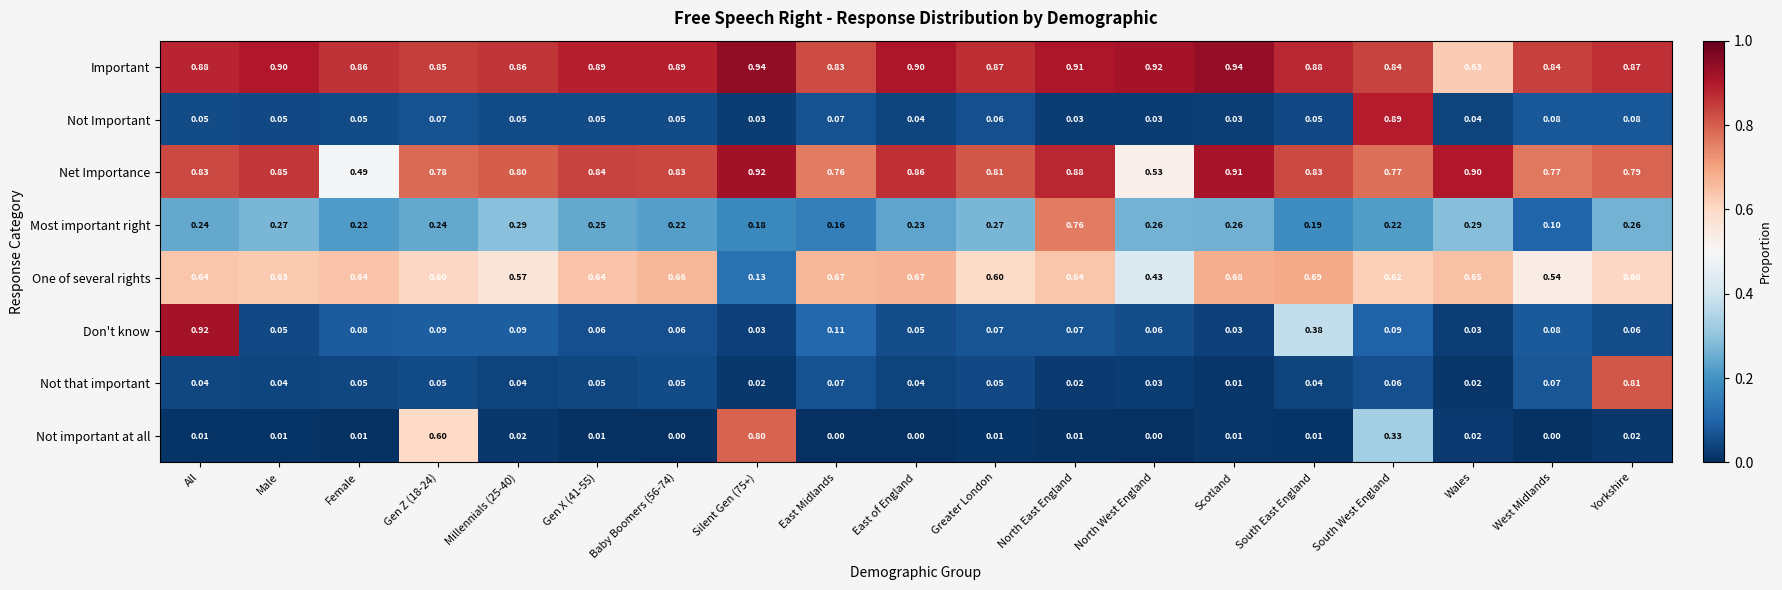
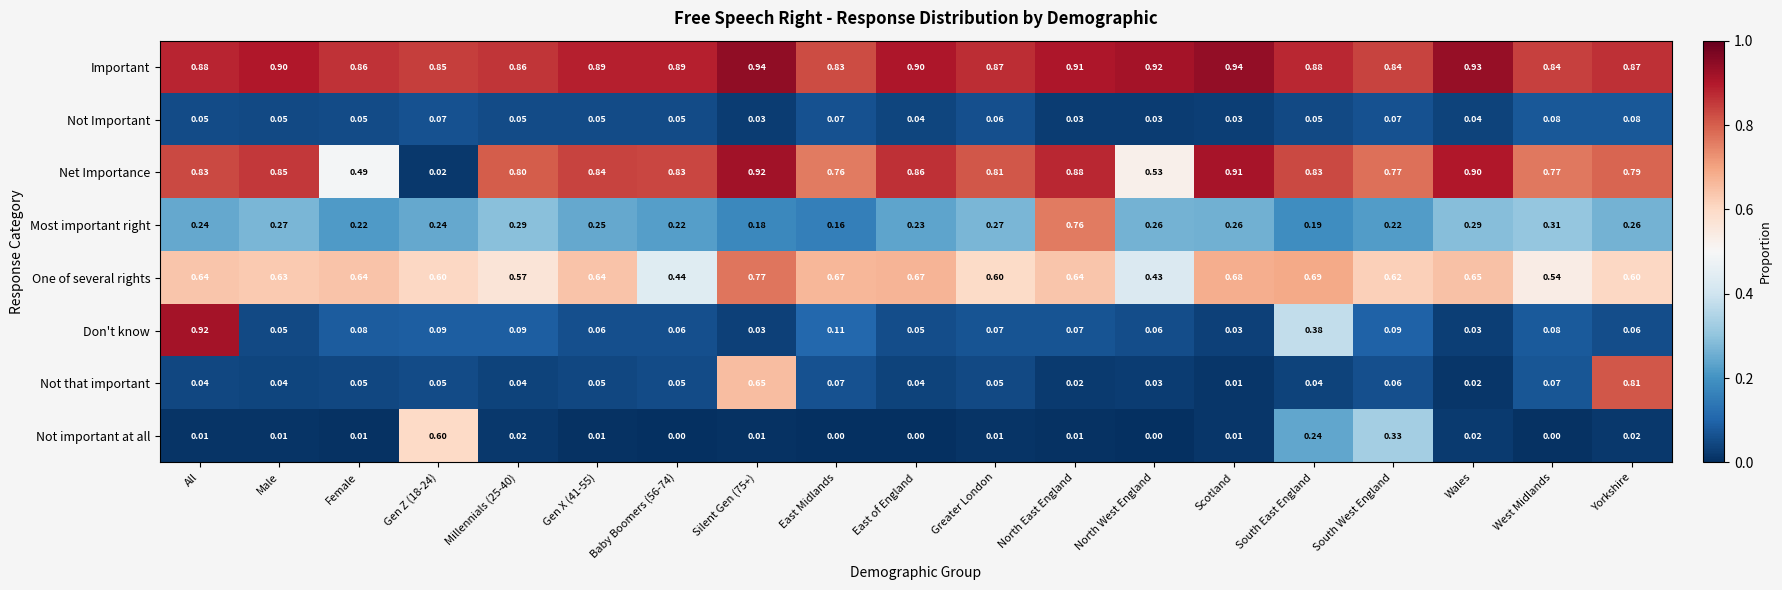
  {
    "Important": {
      "All": 0.88,
      "Male": 0.90,
      "Female": 0.86,
      "Gen Z (18-24)": 0.85,
      "Millennials (25-40)": 0.86,
      "Gen X (41-55)": 0.89,
      "Baby Boomers (56-74)": 0.89,
      "Silent Gen (75+)": 0.94,
      "East Midlands": 0.83,
      "East of England": 0.90,
      "Greater London": 0.87,
      "North East England": 0.91,
      "North West England": 0.92,
      "Scotland": 0.94,
      "South East England": 0.88,
      "South West England": 0.84,
-     "Wales": 0.63,
+     "Wales": 0.93,
      "West Midlands": 0.84,
      "Yorkshire": 0.87
    },
    "Not Important": {
      "All": 0.05,
      "Male": 0.05,
      "Female": 0.05,
      "Gen Z (18-24)": 0.07,
      "Millennials (25-40)": 0.05,
      "Gen X (41-55)": 0.05,
      "Baby Boomers (56-74)": 0.05,
      "Silent Gen (75+)": 0.03,
      "East Midlands": 0.07,
      "East of England": 0.04,
      "Greater London": 0.06,
      "North East England": 0.03,
      "North West England": 0.03,
      "Scotland": 0.03,
      "South East England": 0.05,
-     "South West England": 0.89,
+     "South West England": 0.07,
      "Wales": 0.04,
      "West Midlands": 0.08,
      "Yorkshire": 0.08
    },
    "Net Importance": {
      "All": 0.83,
      "Male": 0.85,
      "Female": 0.49,
-     "Gen Z (18-24)": 0.78,
+     "Gen Z (18-24)": 0.02,
      "Millennials (25-40)": 0.80,
      "Gen X (41-55)": 0.84,
      "Baby Boomers (56-74)": 0.83,
      "Silent Gen (75+)": 0.92,
      "East Midlands": 0.76,
      "East of England": 0.86,
      "Greater London": 0.81,
      "North East England": 0.88,
      "North West England": 0.53,
      "Scotland": 0.91,
      "South East England": 0.83,
      "South West England": 0.77,
      "Wales": 0.90,
      "West Midlands": 0.77,
      "Yorkshire": 0.79
    },
    "Most important right": {
      "All": 0.24,
      "Male": 0.27,
      "Female": 0.22,
      "Gen Z (18-24)": 0.24,
      "Millennials (25-40)": 0.29,
      "Gen X (41-55)": 0.25,
      "Baby Boomers (56-74)": 0.22,
      "Silent Gen (75+)": 0.18,
      "East Midlands": 0.16,
      "East of England": 0.23,
      "Greater London": 0.27,
      "North East England": 0.76,
      "North West England": 0.26,
      "Scotland": 0.26,
      "South East England": 0.19,
      "South West England": 0.22,
      "Wales": 0.29,
-     "West Midlands": 0.10,
+     "West Midlands": 0.31,
      "Yorkshire": 0.26
    },
    "One of several rights": {
      "All": 0.64,
      "Male": 0.63,
      "Female": 0.64,
      "Gen Z (18-24)": 0.60,
      "Millennials (25-40)": 0.57,
      "Gen X (41-55)": 0.64,
-     "Baby Boomers (56-74)": 0.66,
-     "Silent Gen (75+)": 0.13,
+     "Baby Boomers (56-74)": 0.44,
+     "Silent Gen (75+)": 0.77,
      "East Midlands": 0.67,
      "East of England": 0.67,
      "Greater London": 0.60,
      "North East England": 0.64,
      "North West England": 0.43,
      "Scotland": 0.68,
      "South East England": 0.69,
      "South West England": 0.62,
      "Wales": 0.65,
      "West Midlands": 0.54,
      "Yorkshire": 0.60
    },
    "Don't know": {
      "All": 0.92,
      "Male": 0.05,
      "Female": 0.08,
      "Gen Z (18-24)": 0.09,
      "Millennials (25-40)": 0.09,
      "Gen X (41-55)": 0.06,
      "Baby Boomers (56-74)": 0.06,
      "Silent Gen (75+)": 0.03,
      "East Midlands": 0.11,
      "East of England": 0.05,
      "Greater London": 0.07,
      "North East England": 0.07,
      "North West England": 0.06,
      "Scotland": 0.03,
      "South East England": 0.38,
      "South West England": 0.09,
      "Wales": 0.03,
      "West Midlands": 0.08,
      "Yorkshire": 0.06
    },
    "Not that important": {
      "All": 0.04,
      "Male": 0.04,
      "Female": 0.05,
      "Gen Z (18-24)": 0.05,
      "Millennials (25-40)": 0.04,
      "Gen X (41-55)": 0.05,
      "Baby Boomers (56-74)": 0.05,
-     "Silent Gen (75+)": 0.02,
+     "Silent Gen (75+)": 0.65,
      "East Midlands": 0.07,
      "East of England": 0.04,
      "Greater London": 0.05,
      "North East England": 0.02,
      "North West England": 0.03,
      "Scotland": 0.01,
      "South East England": 0.04,
      "South West England": 0.06,
      "Wales": 0.02,
      "West Midlands": 0.07,
      "Yorkshire": 0.81
    },
    "Not important at all": {
      "All": 0.01,
      "Male": 0.01,
      "Female": 0.01,
      "Gen Z (18-24)": 0.60,
      "Millennials (25-40)": 0.02,
      "Gen X (41-55)": 0.01,
      "Baby Boomers (56-74)": 0.00,
-     "Silent Gen (75+)": 0.80,
+     "Silent Gen (75+)": 0.01,
      "East Midlands": 0.00,
      "East of England": 0.00,
      "Greater London": 0.01,
      "North East England": 0.01,
      "North West England": 0.00,
      "Scotland": 0.01,
-     "South East England": 0.01,
+     "South East England": 0.24,
      "South West England": 0.33,
      "Wales": 0.02,
      "West Midlands": 0.00,
      "Yorkshire": 0.02
    }
  }
